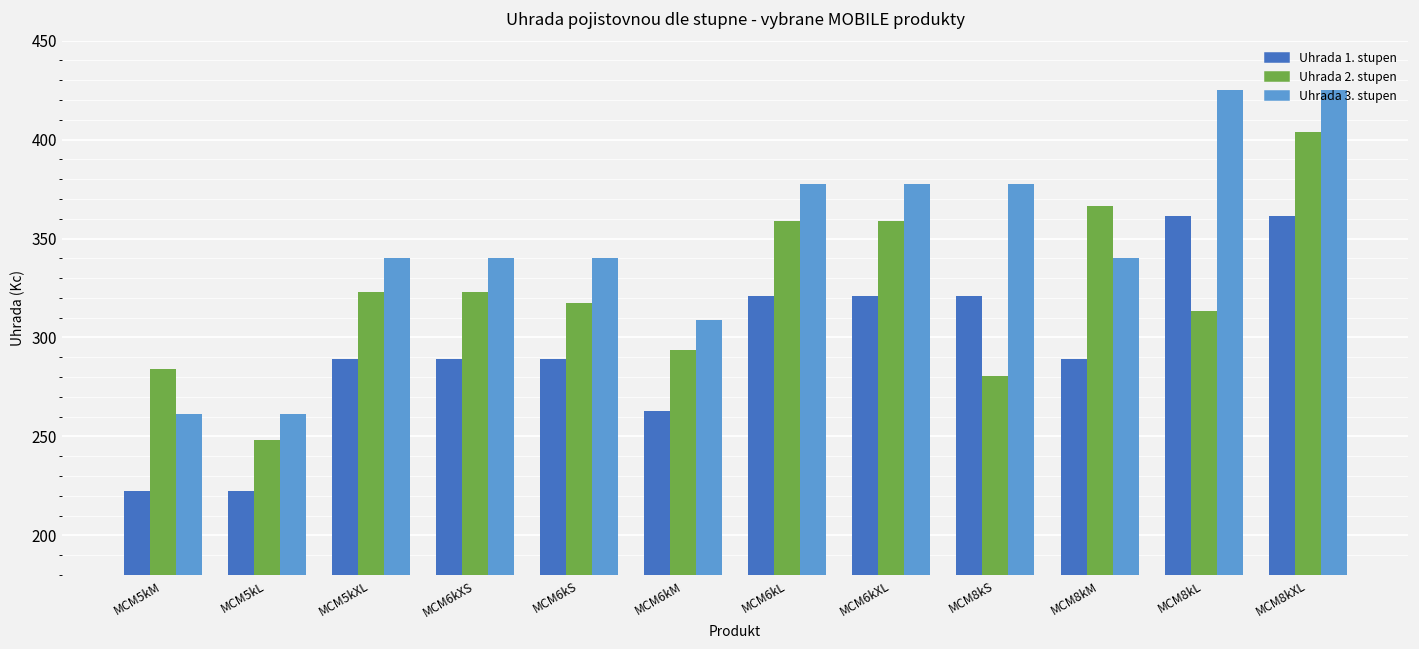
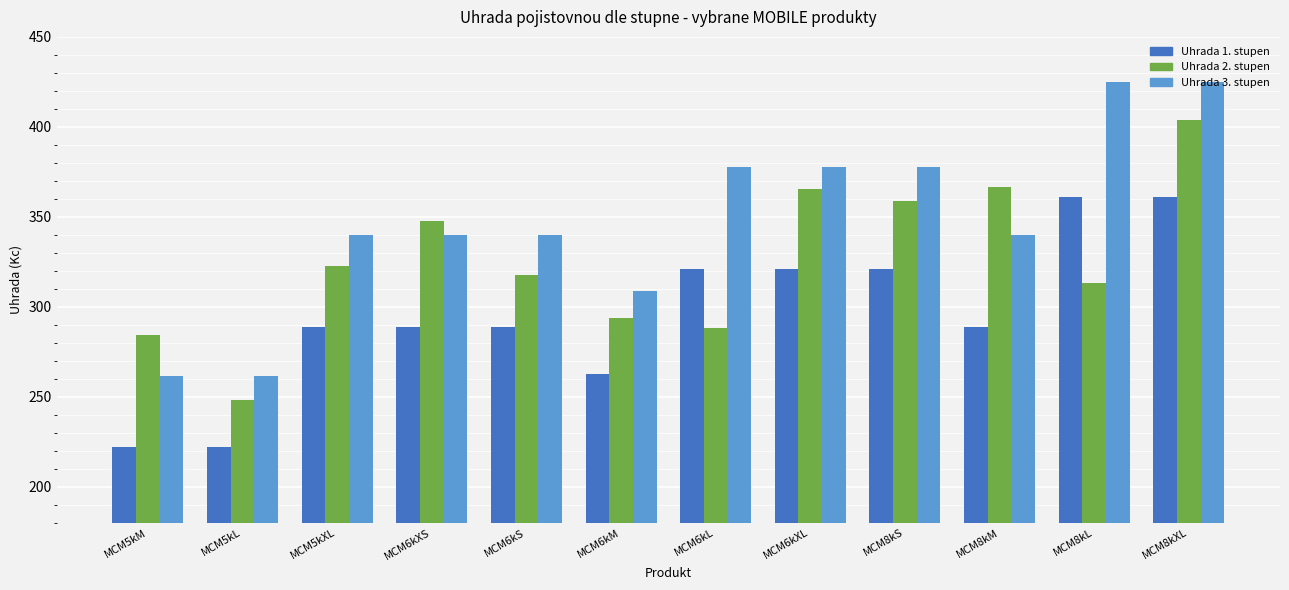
  {
    "Uhrada 2. stupen": {
      "MCM5kM": 284,
      "MCM5kL": 248,
      "MCM5kXL": 323,
-     "MCM6kXS": 323,
+     "MCM6kXS": 348,
      "MCM6kS": 317,
      "MCM6kM": 294,
-     "MCM6kL": 359,
-     "MCM6kXL": 359,
-     "MCM8kS": 281,
+     "MCM6kL": 288,
+     "MCM6kXL": 365,
+     "MCM8kS": 359,
      "MCM8kM": 366,
      "MCM8kL": 313,
      "MCM8kXL": 404
    }
  }
